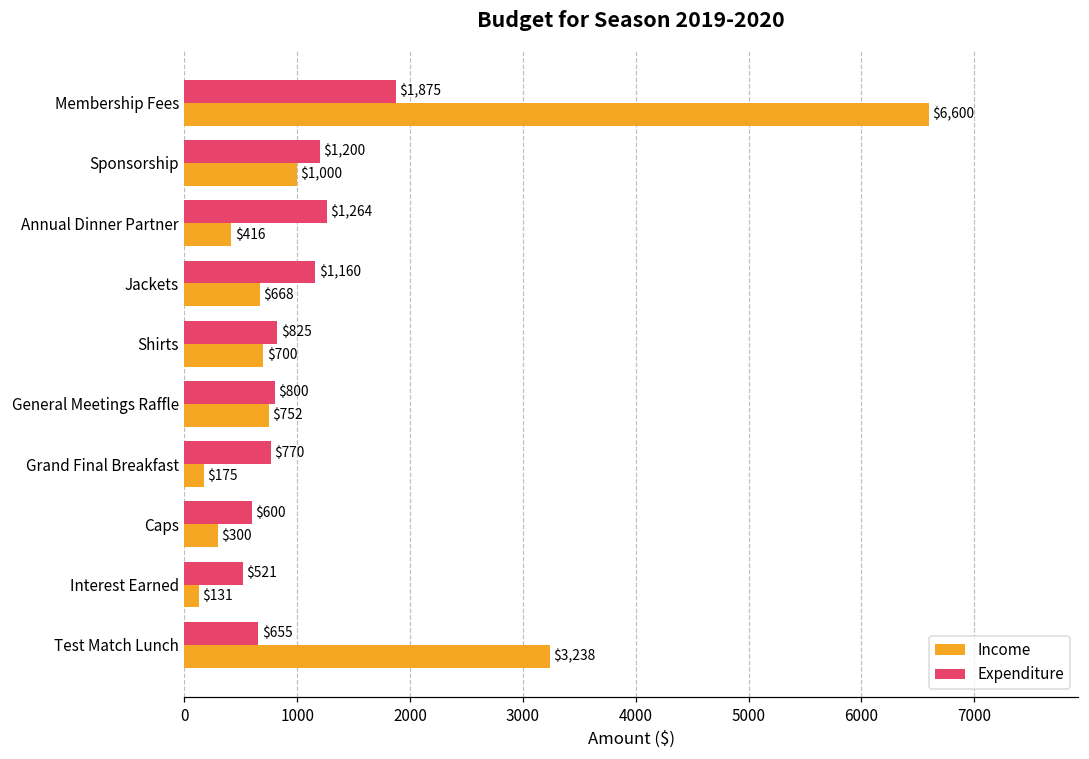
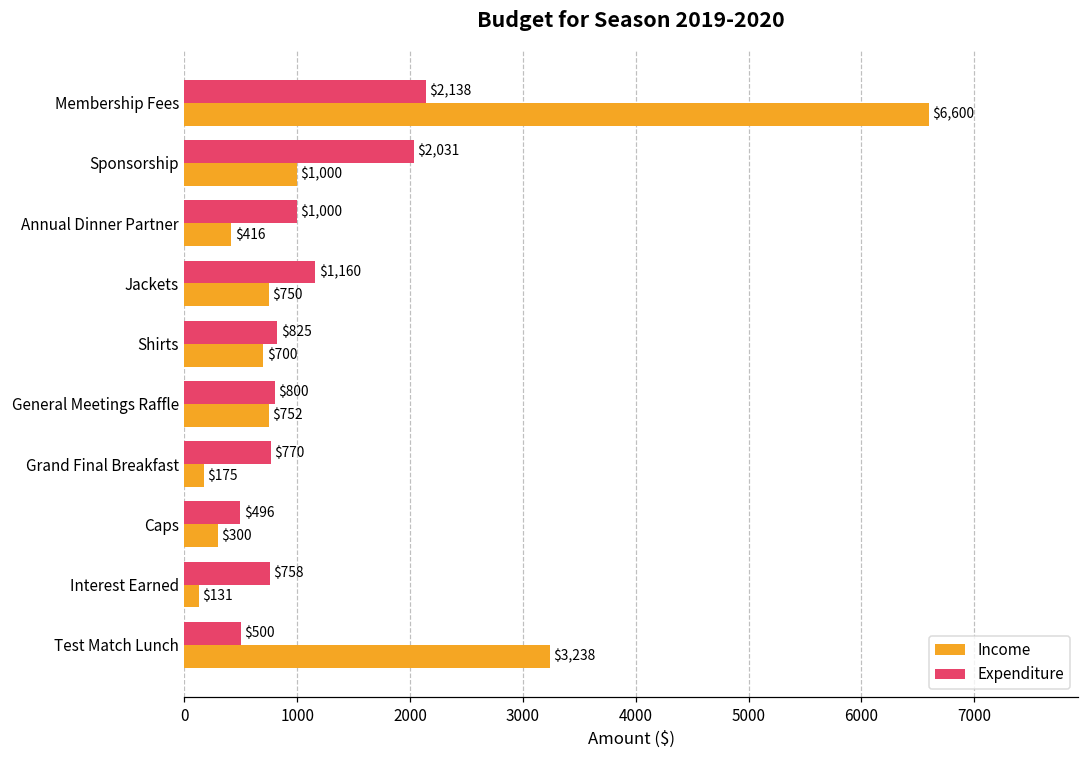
  {
    "Income": {
      "Membership Fees": "$6,600",
      "Sponsorship": "$1,000",
      "Annual Dinner Partner": "$416",
-     "Jackets": "$668",
+     "Jackets": "$750",
      "Shirts": "$700",
      "General Meetings Raffle": "$752",
      "Grand Final Breakfast": "$175",
      "Caps": "$300",
      "Interest Earned": "$131",
      "Test Match Lunch": "$3,238"
    },
    "Expenditure": {
-     "Membership Fees": "$1,875",
-     "Sponsorship": "$1,200",
-     "Annual Dinner Partner": "$1,264",
+     "Membership Fees": "$2,138",
+     "Sponsorship": "$2,031",
+     "Annual Dinner Partner": "$1,000",
      "Jackets": "$1,160",
      "Shirts": "$825",
      "General Meetings Raffle": "$800",
      "Grand Final Breakfast": "$770",
-     "Caps": "$600",
-     "Interest Earned": "$521",
-     "Test Match Lunch": "$655"
+     "Caps": "$496",
+     "Interest Earned": "$758",
+     "Test Match Lunch": "$500"
    }
  }
